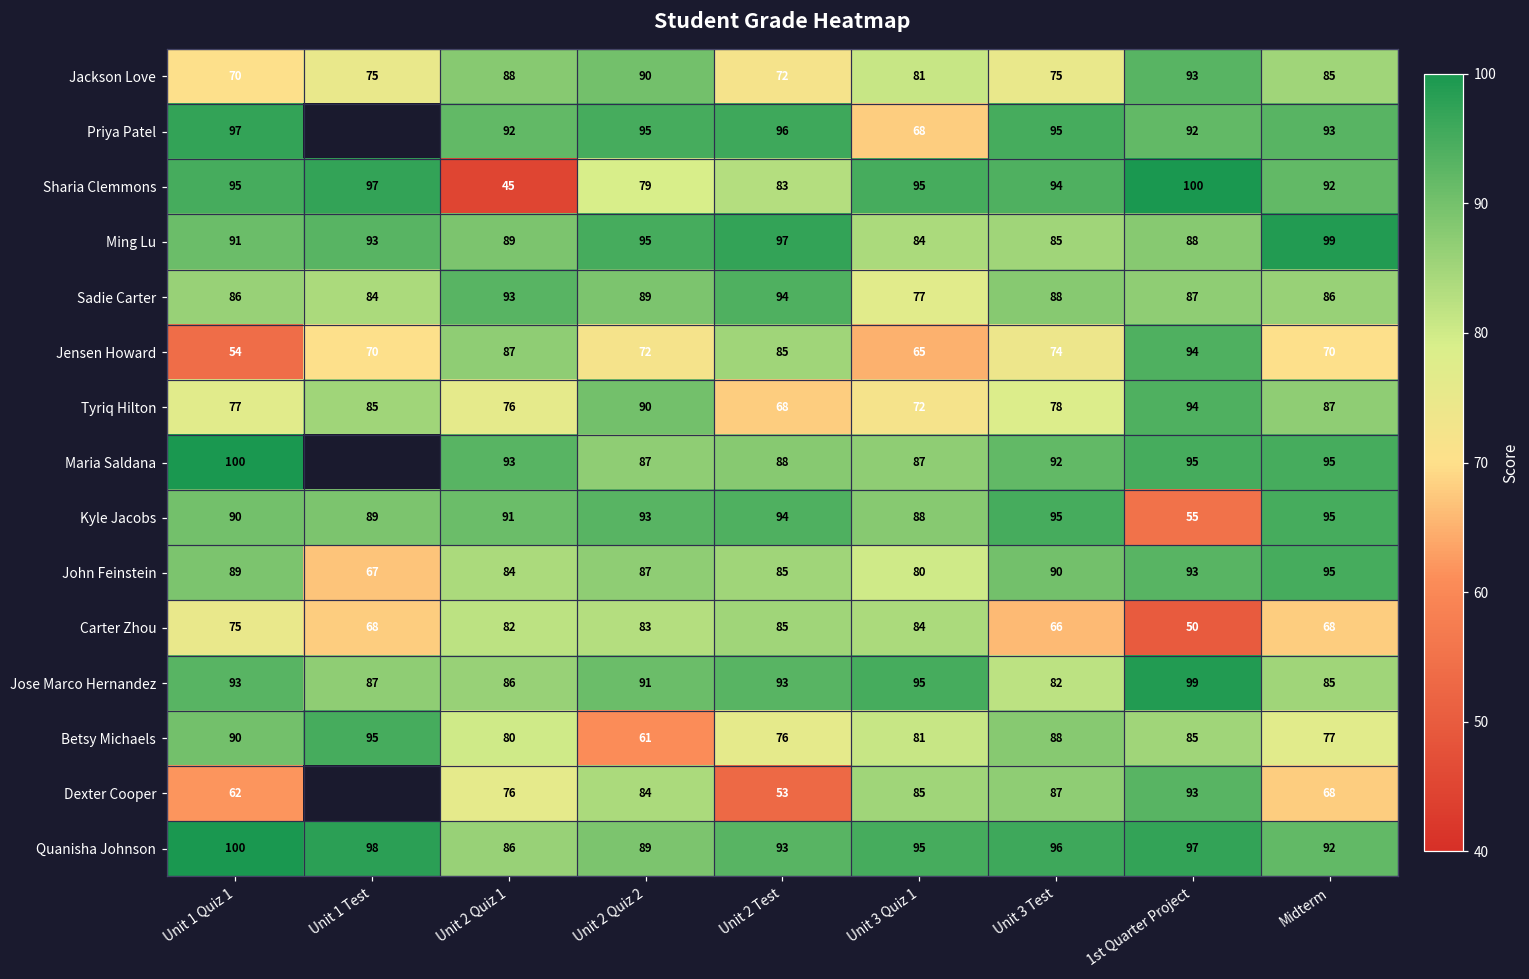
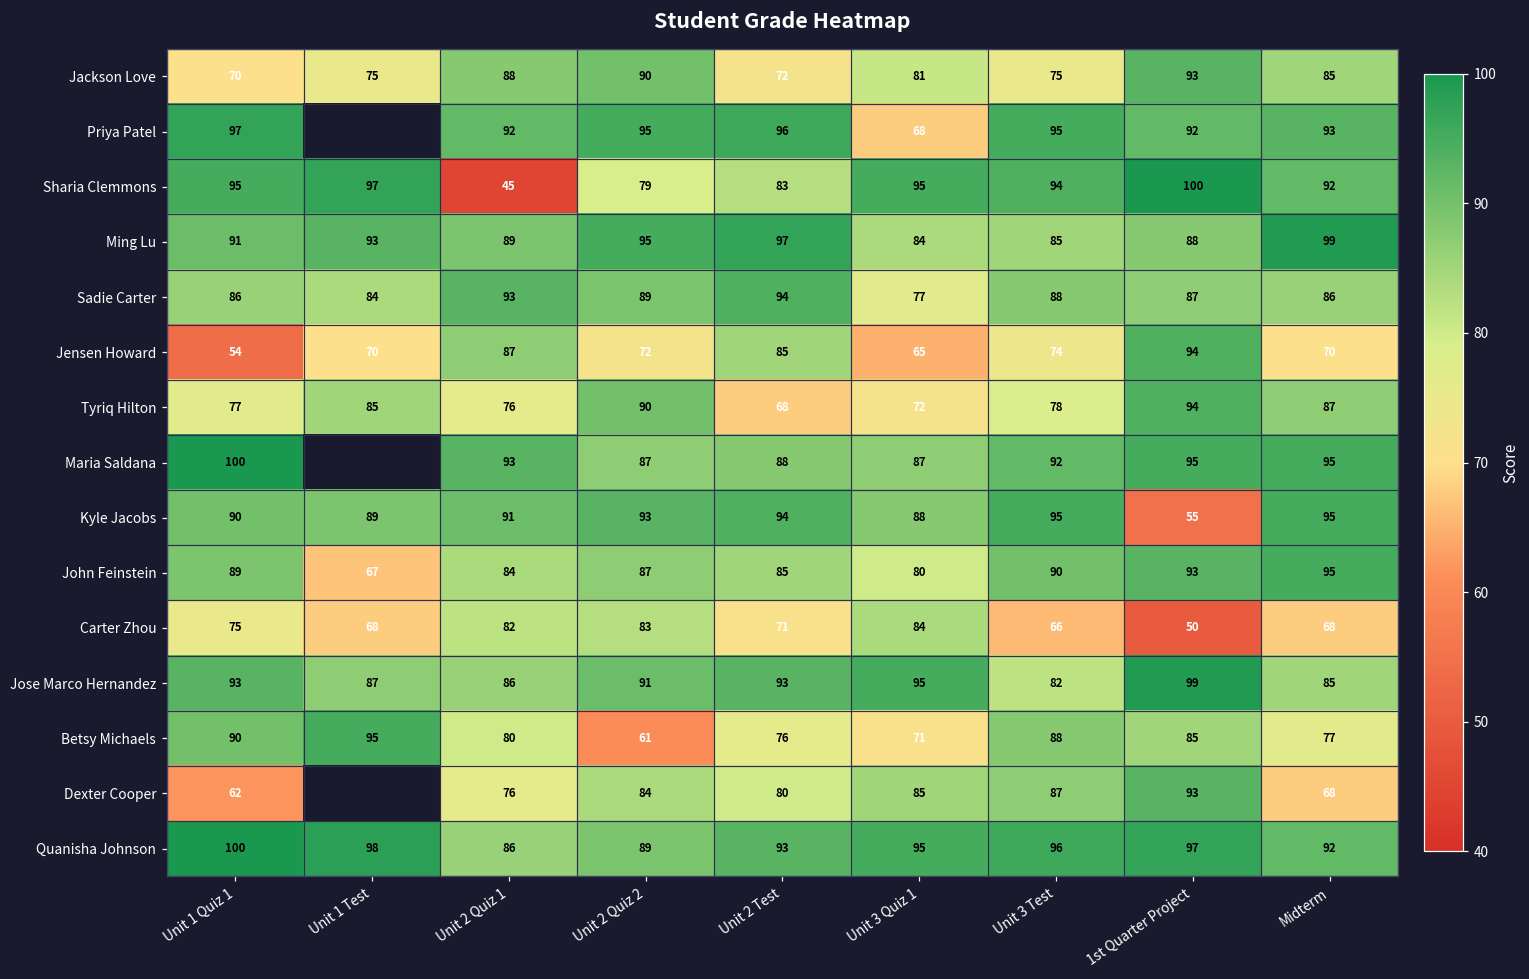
  {
    "Jackson Love": {
      "Unit 1 Quiz 1": 70,
      "Unit 1 Test": 75,
      "Unit 2 Quiz 1": 88,
      "Unit 2 Quiz 2": 90,
      "Unit 2 Test": 72,
      "Unit 3 Quiz 1": 81,
      "Unit 3 Test": 75,
      "1st Quarter Project": 93,
      "Midterm": 85
    },
    "Priya Patel": {
      "Unit 1 Quiz 1": 97,
      "Unit 2 Quiz 1": 92,
      "Unit 2 Quiz 2": 95,
      "Unit 2 Test": 96,
      "Unit 3 Quiz 1": 68,
      "Unit 3 Test": 95,
      "1st Quarter Project": 92,
      "Midterm": 93
    },
    "Sharia Clemmons": {
      "Unit 1 Quiz 1": 95,
      "Unit 1 Test": 97,
      "Unit 2 Quiz 1": 45,
      "Unit 2 Quiz 2": 79,
      "Unit 2 Test": 83,
      "Unit 3 Quiz 1": 95,
      "Unit 3 Test": 94,
      "1st Quarter Project": 100,
      "Midterm": 92
    },
    "Ming Lu": {
      "Unit 1 Quiz 1": 91,
      "Unit 1 Test": 93,
      "Unit 2 Quiz 1": 89,
      "Unit 2 Quiz 2": 95,
      "Unit 2 Test": 97,
      "Unit 3 Quiz 1": 84,
      "Unit 3 Test": 85,
      "1st Quarter Project": 88,
      "Midterm": 99
    },
    "Sadie Carter": {
      "Unit 1 Quiz 1": 86,
      "Unit 1 Test": 84,
      "Unit 2 Quiz 1": 93,
      "Unit 2 Quiz 2": 89,
      "Unit 2 Test": 94,
      "Unit 3 Quiz 1": 77,
      "Unit 3 Test": 88,
      "1st Quarter Project": 87,
      "Midterm": 86
    },
    "Jensen Howard": {
      "Unit 1 Quiz 1": 54,
      "Unit 1 Test": 70,
      "Unit 2 Quiz 1": 87,
      "Unit 2 Quiz 2": 72,
      "Unit 2 Test": 85,
      "Unit 3 Quiz 1": 65,
      "Unit 3 Test": 74,
      "1st Quarter Project": 94,
      "Midterm": 70
    },
    "Tyriq Hilton": {
      "Unit 1 Quiz 1": 77,
      "Unit 1 Test": 85,
      "Unit 2 Quiz 1": 76,
      "Unit 2 Quiz 2": 90,
      "Unit 2 Test": 68,
      "Unit 3 Quiz 1": 72,
      "Unit 3 Test": 78,
      "1st Quarter Project": 94,
      "Midterm": 87
    },
    "Maria Saldana": {
      "Unit 1 Quiz 1": 100,
      "Unit 2 Quiz 1": 93,
      "Unit 2 Quiz 2": 87,
      "Unit 2 Test": 88,
      "Unit 3 Quiz 1": 87,
      "Unit 3 Test": 92,
      "1st Quarter Project": 95,
      "Midterm": 95
    },
    "Kyle Jacobs": {
      "Unit 1 Quiz 1": 90,
      "Unit 1 Test": 89,
      "Unit 2 Quiz 1": 91,
      "Unit 2 Quiz 2": 93,
      "Unit 2 Test": 94,
      "Unit 3 Quiz 1": 88,
      "Unit 3 Test": 95,
      "1st Quarter Project": 55,
      "Midterm": 95
    },
    "John Feinstein": {
      "Unit 1 Quiz 1": 89,
      "Unit 1 Test": 67,
      "Unit 2 Quiz 1": 84,
      "Unit 2 Quiz 2": 87,
      "Unit 2 Test": 85,
      "Unit 3 Quiz 1": 80,
      "Unit 3 Test": 90,
      "1st Quarter Project": 93,
      "Midterm": 95
    },
    "Carter Zhou": {
      "Unit 1 Quiz 1": 75,
      "Unit 1 Test": 68,
      "Unit 2 Quiz 1": 82,
      "Unit 2 Quiz 2": 83,
-     "Unit 2 Test": 85,
+     "Unit 2 Test": 71,
      "Unit 3 Quiz 1": 84,
      "Unit 3 Test": 66,
      "1st Quarter Project": 50,
      "Midterm": 68
    },
    "Jose Marco Hernandez": {
      "Unit 1 Quiz 1": 93,
      "Unit 1 Test": 87,
      "Unit 2 Quiz 1": 86,
      "Unit 2 Quiz 2": 91,
      "Unit 2 Test": 93,
      "Unit 3 Quiz 1": 95,
      "Unit 3 Test": 82,
      "1st Quarter Project": 99,
      "Midterm": 85
    },
    "Betsy Michaels": {
      "Unit 1 Quiz 1": 90,
      "Unit 1 Test": 95,
      "Unit 2 Quiz 1": 80,
      "Unit 2 Quiz 2": 61,
      "Unit 2 Test": 76,
-     "Unit 3 Quiz 1": 81,
+     "Unit 3 Quiz 1": 71,
      "Unit 3 Test": 88,
      "1st Quarter Project": 85,
      "Midterm": 77
    },
    "Dexter Cooper": {
      "Unit 1 Quiz 1": 62,
      "Unit 2 Quiz 1": 76,
      "Unit 2 Quiz 2": 84,
-     "Unit 2 Test": 53,
+     "Unit 2 Test": 80,
      "Unit 3 Quiz 1": 85,
      "Unit 3 Test": 87,
      "1st Quarter Project": 93,
      "Midterm": 68
    },
    "Quanisha Johnson": {
      "Unit 1 Quiz 1": 100,
      "Unit 1 Test": 98,
      "Unit 2 Quiz 1": 86,
      "Unit 2 Quiz 2": 89,
      "Unit 2 Test": 93,
      "Unit 3 Quiz 1": 95,
      "Unit 3 Test": 96,
      "1st Quarter Project": 97,
      "Midterm": 92
    }
  }
